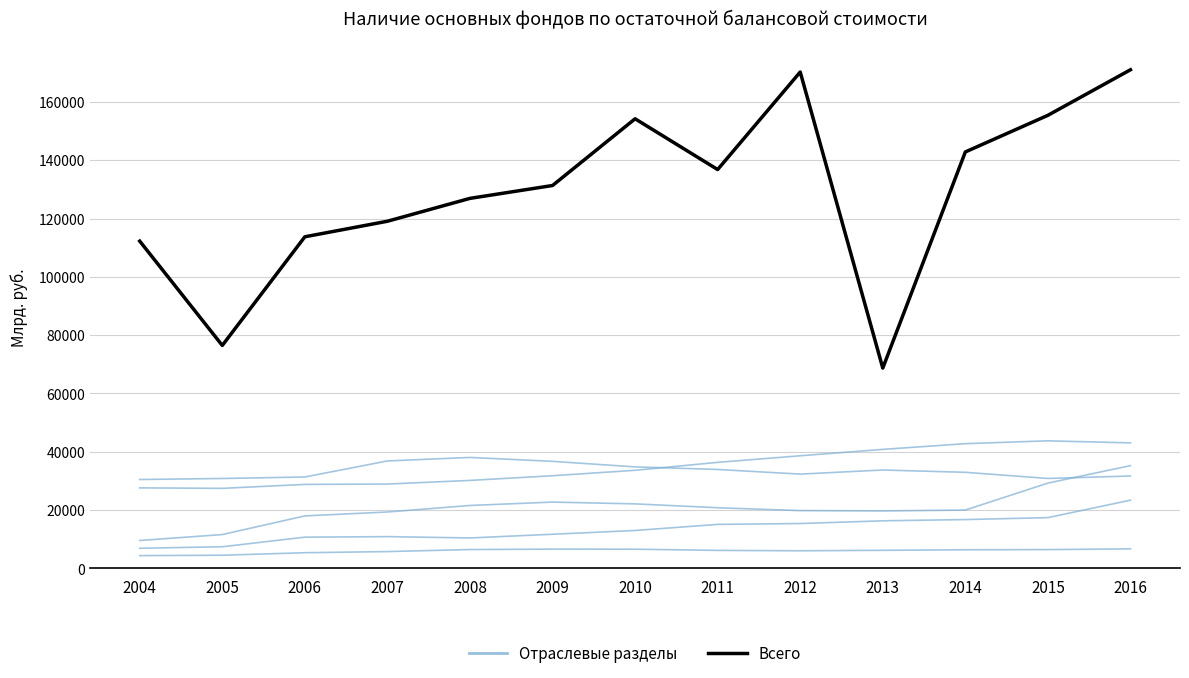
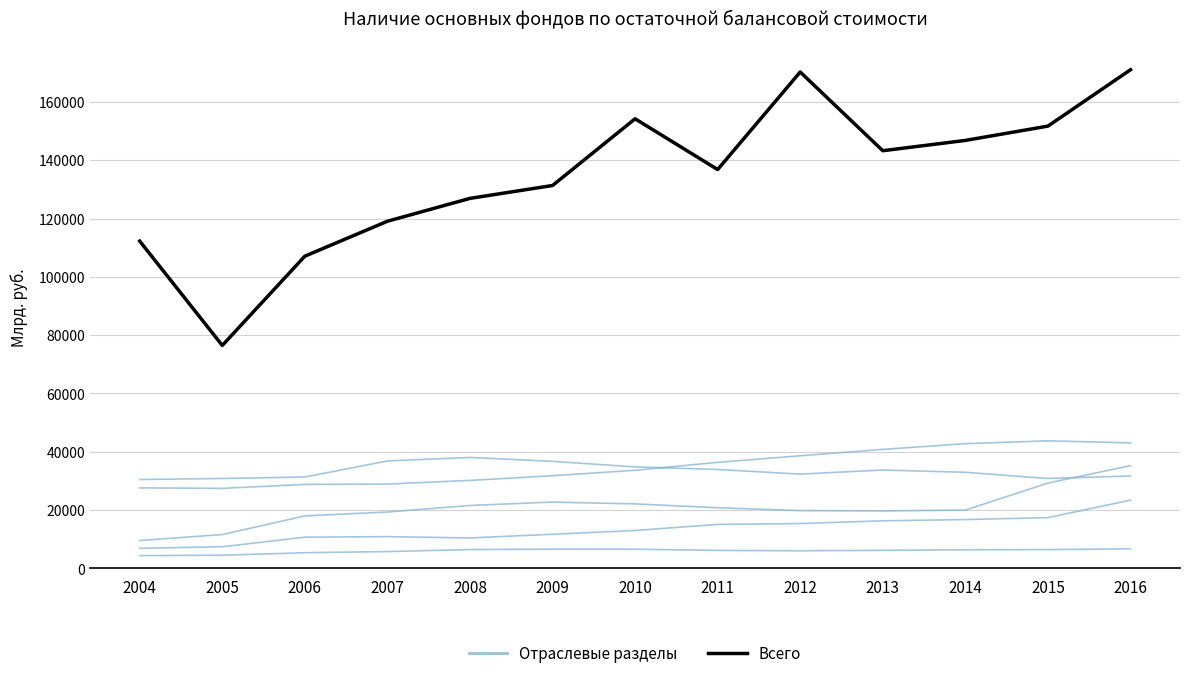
  {
    "Всего": {
      "2004": 112000,
      "2005": 76000,
-     "2006": 114000,
+     "2006": 107000,
      "2007": 119000,
      "2008": 127000,
      "2009": 131000,
      "2010": 154000,
      "2011": 137000,
      "2012": 170000,
-     "2013": 69000,
-     "2014": 143000,
-     "2015": 155000,
+     "2013": 143000,
+     "2014": 147000,
+     "2015": 152000,
      "2016": 171000
    }
  }
